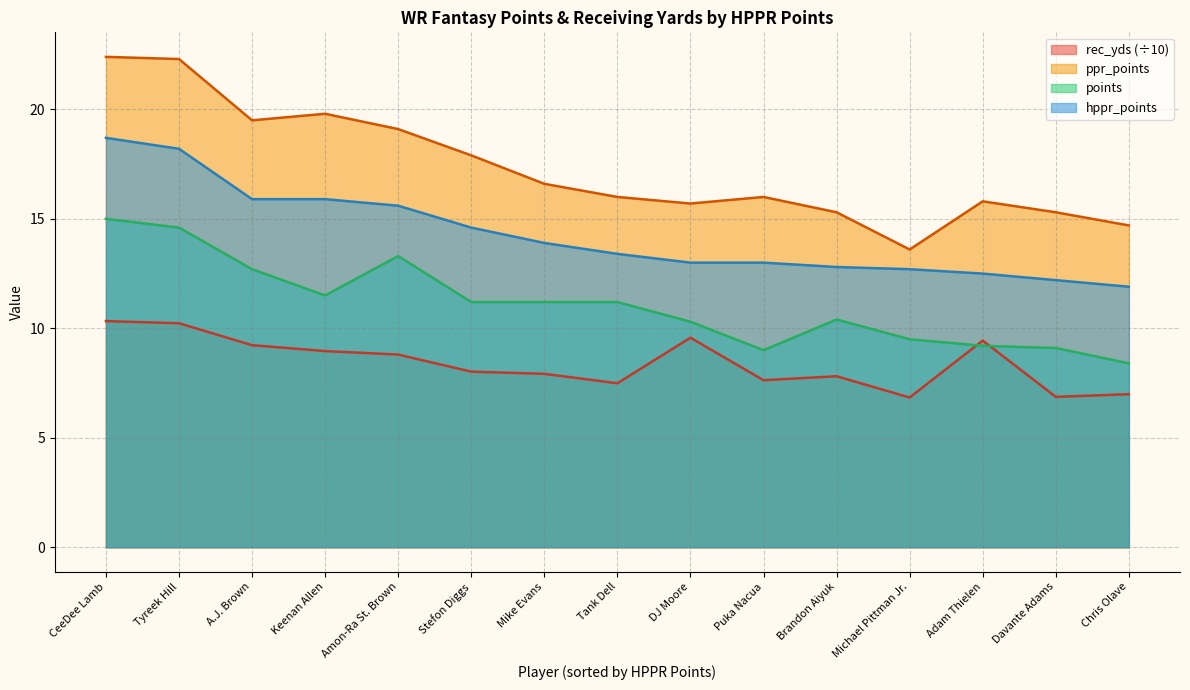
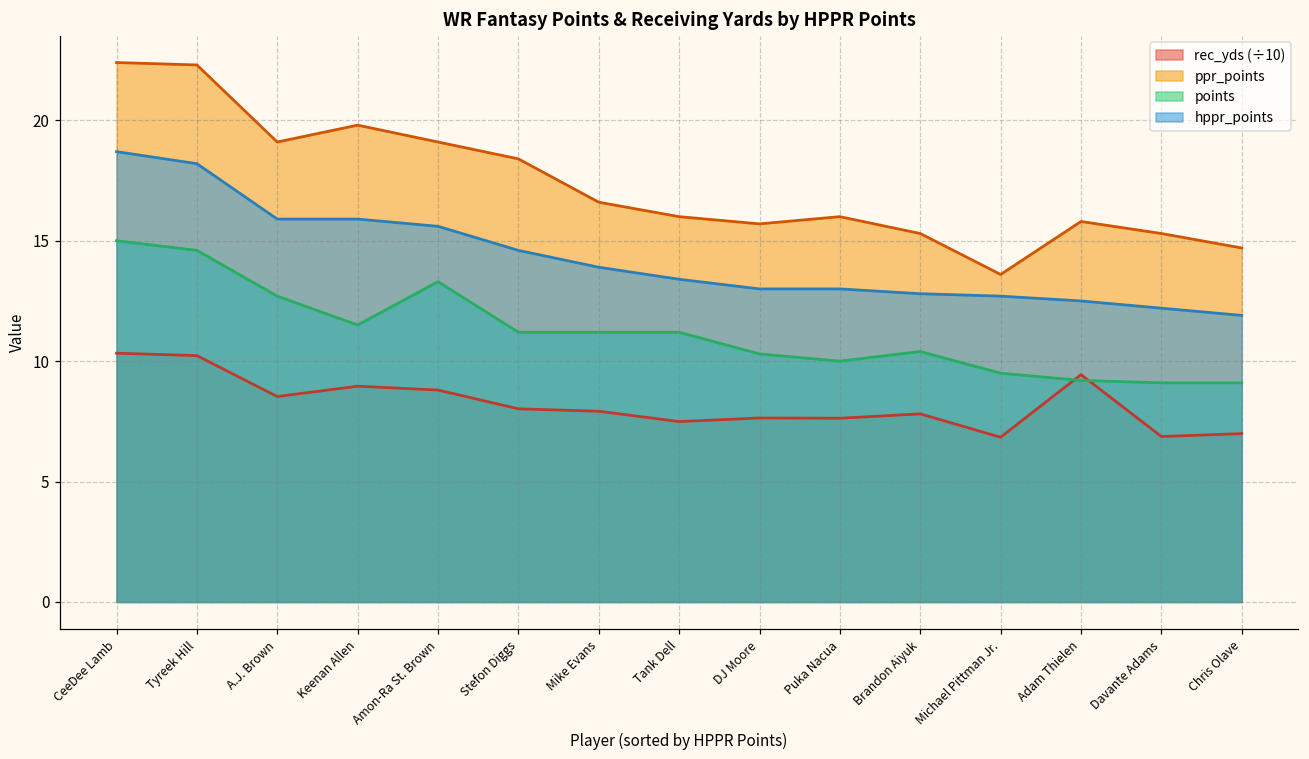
  {
    "rec_yds (÷10)": {
      "CeeDee Lamb": 10.3,
      "Tyreek Hill": 10.2,
-     "A.J. Brown": 9.2,
+     "A.J. Brown": 8.5,
      "Keenan Allen": 9.0,
      "Amon-Ra St. Brown": 8.8,
      "Stefon Diggs": 8.0,
      "Mike Evans": 7.9,
      "Tank Dell": 7.5,
-     "DJ Moore": 9.6,
+     "DJ Moore": 7.6,
      "Puka Nacua": 7.6,
      "Brandon Aiyuk": 7.8,
      "Michael Pittman Jr.": 6.8,
      "Adam Thielen": 9.4,
      "Davante Adams": 6.9,
      "Chris Olave": 7.0
    },
    "ppr_points": {
      "CeeDee Lamb": 22.4,
      "Tyreek Hill": 22.3,
-     "A.J. Brown": 19.5,
+     "A.J. Brown": 19.1,
      "Keenan Allen": 19.8,
      "Amon-Ra St. Brown": 19.1,
-     "Stefon Diggs": 17.9,
+     "Stefon Diggs": 18.4,
      "Mike Evans": 16.6,
      "Tank Dell": 16.0,
      "DJ Moore": 15.7,
      "Puka Nacua": 16.0,
      "Brandon Aiyuk": 15.3,
      "Michael Pittman Jr.": 13.6,
      "Adam Thielen": 15.8,
      "Davante Adams": 15.3,
      "Chris Olave": 14.7
    },
    "points": {
      "CeeDee Lamb": 15.0,
      "Tyreek Hill": 14.6,
      "A.J. Brown": 12.7,
      "Keenan Allen": 11.5,
      "Amon-Ra St. Brown": 13.3,
      "Stefon Diggs": 11.2,
      "Mike Evans": 11.2,
      "Tank Dell": 11.2,
      "DJ Moore": 10.3,
-     "Puka Nacua": 9,
+     "Puka Nacua": 10,
      "Brandon Aiyuk": 10.4,
      "Michael Pittman Jr.": 9.5,
      "Adam Thielen": 9.2,
      "Davante Adams": 9.1,
-     "Chris Olave": 8.4
+     "Chris Olave": 9.1
    },
    "hppr_points": {
      "CeeDee Lamb": 18.7,
      "Tyreek Hill": 18.2,
      "A.J. Brown": 15.9,
      "Keenan Allen": 15.9,
      "Amon-Ra St. Brown": 15.6,
      "Stefon Diggs": 14.6,
      "Mike Evans": 13.9,
      "Tank Dell": 13.4,
      "DJ Moore": 13.0,
      "Puka Nacua": 13.0,
      "Brandon Aiyuk": 12.8,
      "Michael Pittman Jr.": 12.7,
      "Adam Thielen": 12.5,
      "Davante Adams": 12.2,
      "Chris Olave": 11.9
    }
  }
